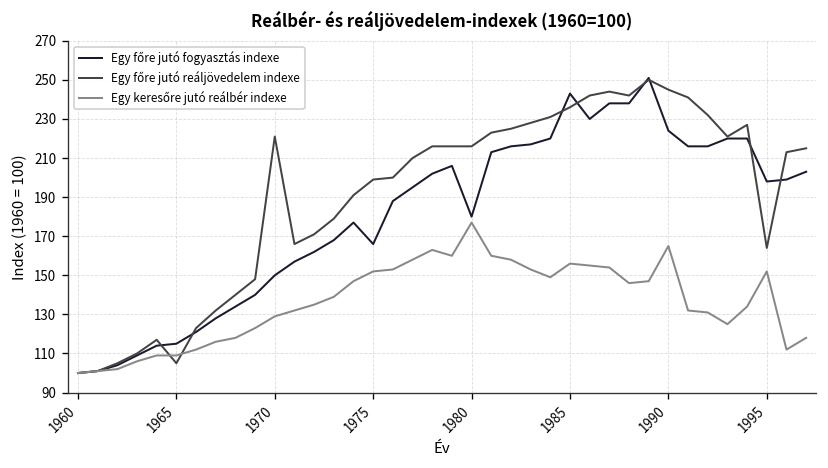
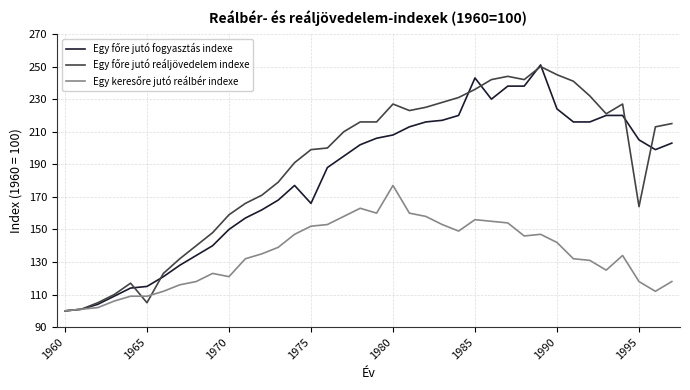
  {
    "Egy főre jutó fogyasztás indexe": {
      "1965": 115,
      "1970": 150,
      "1975": 166,
-     "1980": 180,
+     "1980": 208,
      "1985": 243,
      "1990": 224,
-     "1995": 198
+     "1995": 205
    },
    "Egy főre jutó reáljövedelem indexe": {
      "1965": 105,
-     "1970": 221,
+     "1970": 159,
      "1975": 199,
-     "1980": 216,
+     "1980": 227,
      "1985": 236,
      "1990": 245,
      "1995": 164
    },
    "Egy keresőre jutó reálbér indexe": {
      "1965": 109,
-     "1970": 129,
+     "1970": 121,
      "1975": 152,
      "1980": 177,
      "1985": 156,
-     "1990": 165,
-     "1995": 152
+     "1990": 142,
+     "1995": 118
    }
  }
